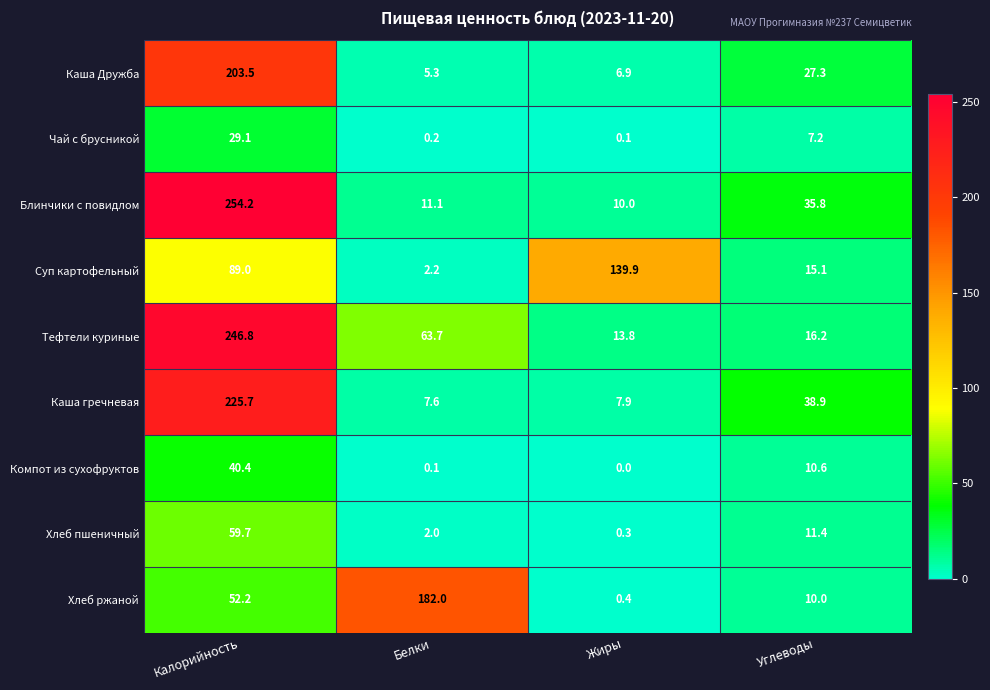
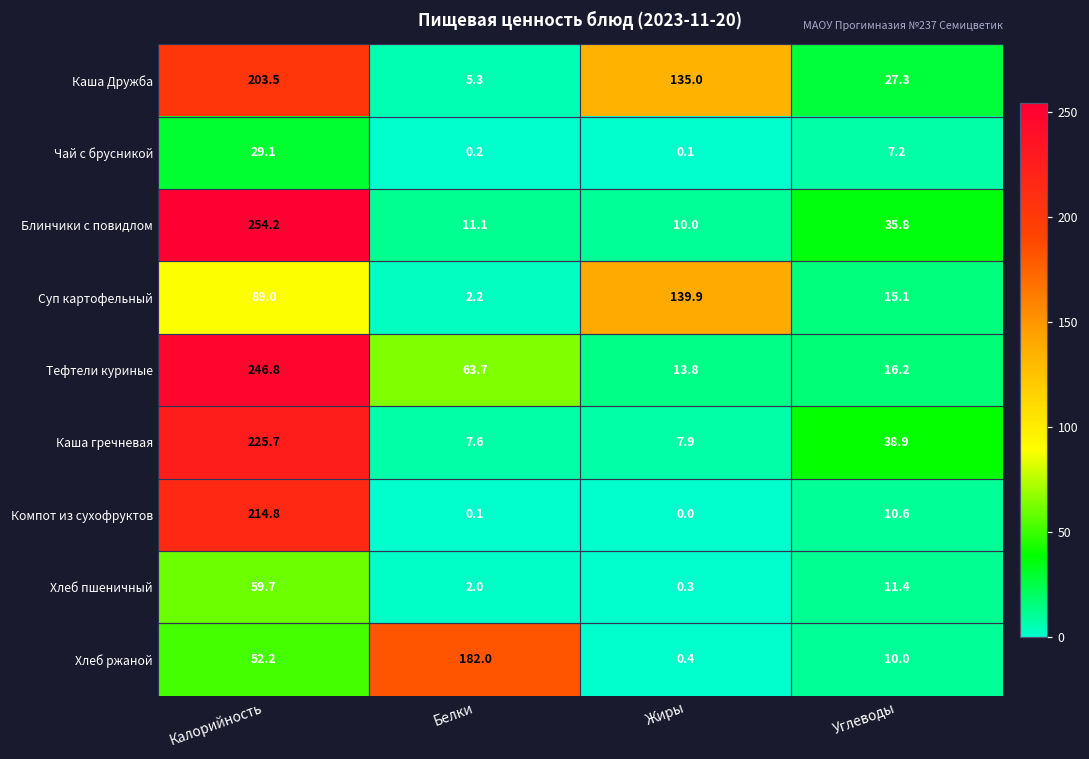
  {
    "Каша Дружба": {
      "Калорийность": 203.5,
      "Белки": 5.3,
-     "Жиры": 6.9,
+     "Жиры": 135.0,
      "Углеводы": 27.3
    },
    "Чай с брусникой": {
      "Калорийность": 29.1,
      "Белки": 0.2,
      "Жиры": 0.1,
      "Углеводы": 7.2
    },
    "Блинчики с повидлом": {
      "Калорийность": 254.2,
      "Белки": 11.1,
      "Жиры": 10.0,
      "Углеводы": 35.8
    },
    "Суп картофельный": {
      "Калорийность": 89.0,
      "Белки": 2.2,
      "Жиры": 139.9,
      "Углеводы": 15.1
    },
    "Тефтели куриные": {
      "Калорийность": 246.8,
      "Белки": 63.7,
      "Жиры": 13.8,
      "Углеводы": 16.2
    },
    "Каша гречневая": {
      "Калорийность": 225.7,
      "Белки": 7.6,
      "Жиры": 7.9,
      "Углеводы": 38.9
    },
    "Компот из сухофруктов": {
-     "Калорийность": 40.4,
+     "Калорийность": 214.8,
      "Белки": 0.1,
      "Жиры": 0.0,
      "Углеводы": 10.6
    },
    "Хлеб пшеничный": {
      "Калорийность": 59.7,
      "Белки": 2.0,
      "Жиры": 0.3,
      "Углеводы": 11.4
    },
    "Хлеб ржаной": {
      "Калорийность": 52.2,
      "Белки": 182.0,
      "Жиры": 0.4,
      "Углеводы": 10.0
    }
  }
